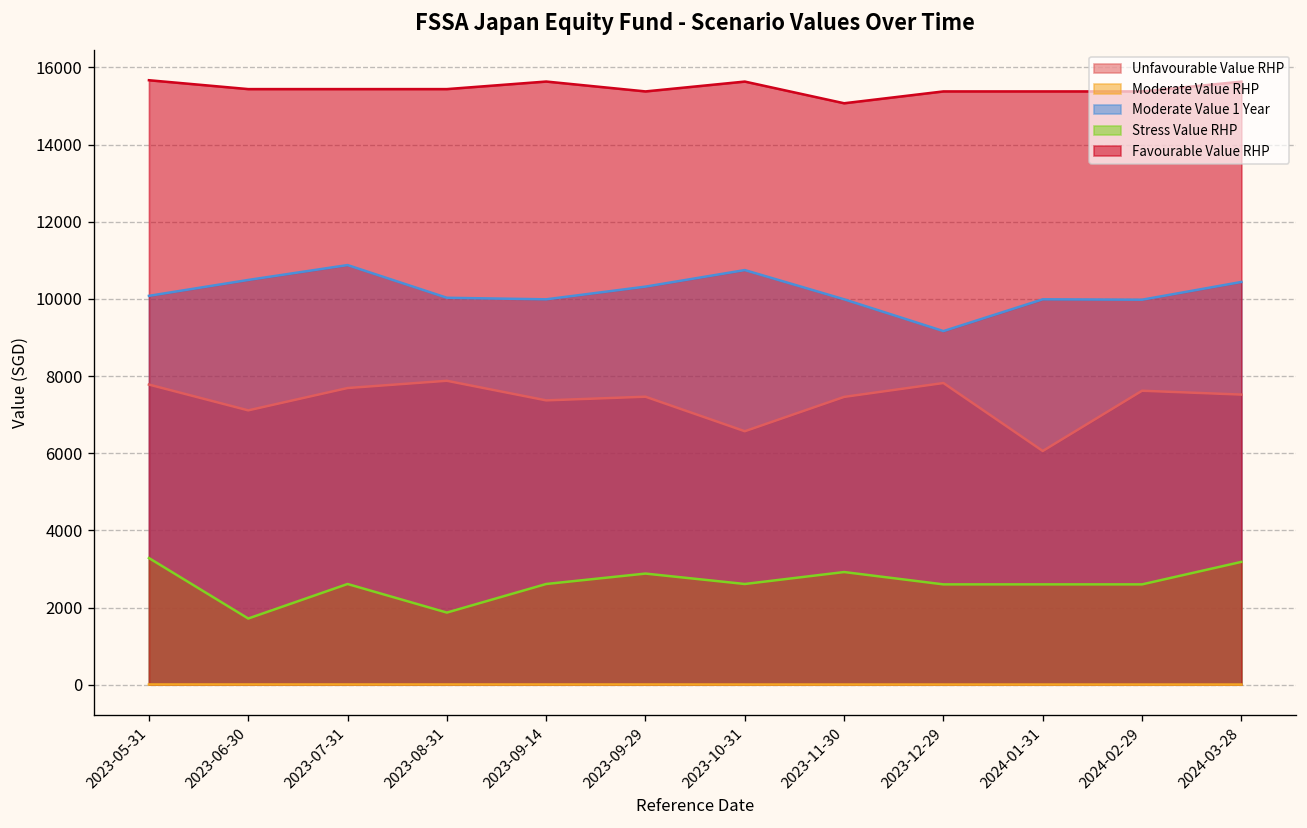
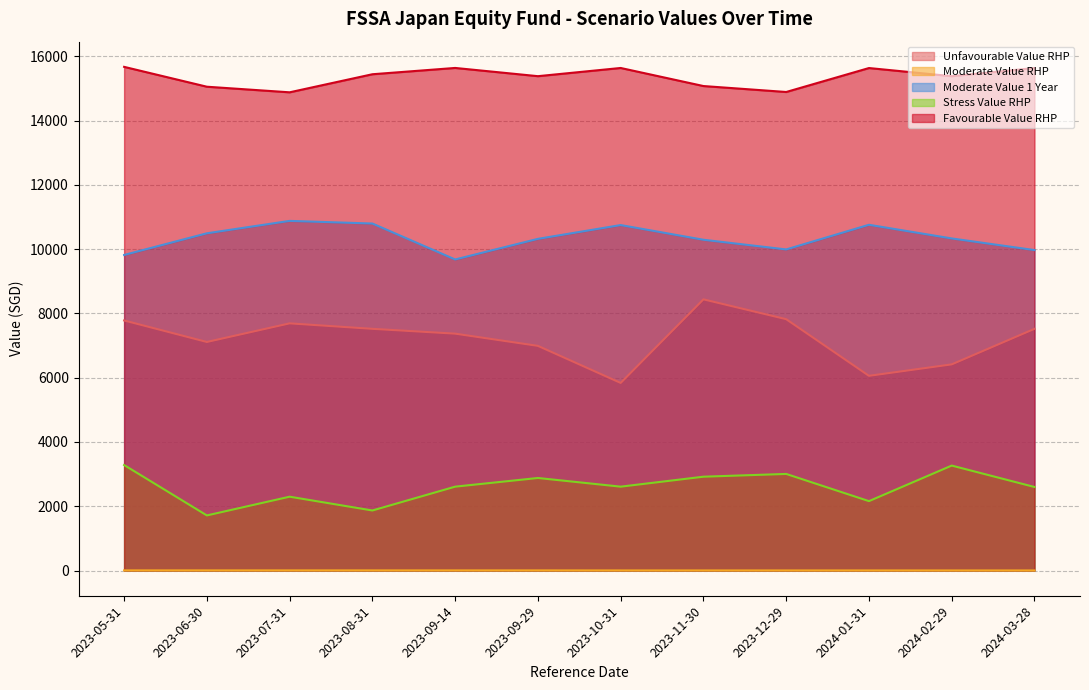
  {
    "Unfavourable Value RHP": {
      "2023-05-31": 7800,
      "2023-06-30": 7100,
      "2023-07-31": 7700,
-     "2023-08-31": 7900,
+     "2023-08-31": 7500,
      "2023-09-14": 7400,
-     "2023-09-29": 7500,
-     "2023-10-31": 6600,
-     "2023-11-30": 7500,
+     "2023-09-29": 7000,
+     "2023-10-31": 5800,
+     "2023-11-30": 8400,
      "2023-12-29": 7800,
      "2024-01-31": 6100,
-     "2024-02-29": 7600,
+     "2024-02-29": 6400,
      "2024-03-28": 7500
    },
    "Moderate Value RHP": {
      "2023-05-31": 0,
      "2023-06-30": 0,
      "2023-07-31": 0,
      "2023-08-31": 0,
      "2023-09-14": 0,
      "2023-09-29": 0,
      "2023-10-31": 0,
      "2023-11-30": 0,
      "2023-12-29": 0,
      "2024-01-31": 0,
      "2024-02-29": 0,
      "2024-03-28": 0
    },
    "Moderate Value 1 Year": {
-     "2023-05-31": 10100,
+     "2023-05-31": 9800,
      "2023-06-30": 10500,
      "2023-07-31": 10900,
-     "2023-08-31": 10000,
-     "2023-09-14": 10000,
+     "2023-08-31": 10800,
+     "2023-09-14": 9700,
      "2023-09-29": 10300,
      "2023-10-31": 10700,
-     "2023-11-30": 10000,
-     "2023-12-29": 9200,
-     "2024-01-31": 10000,
-     "2024-02-29": 10000,
-     "2024-03-28": 10400
+     "2023-11-30": 10300,
+     "2023-12-29": 10000,
+     "2024-01-31": 10800,
+     "2024-02-29": 10300,
+     "2024-03-28": 10000
    },
    "Stress Value RHP": {
      "2023-05-31": 3300,
      "2023-06-30": 1700,
-     "2023-07-31": 2600,
+     "2023-07-31": 2300,
      "2023-08-31": 1900,
      "2023-09-14": 2600,
      "2023-09-29": 2900,
      "2023-10-31": 2600,
      "2023-11-30": 2900,
-     "2023-12-29": 2600,
-     "2024-01-31": 2600,
-     "2024-02-29": 2600,
-     "2024-03-28": 3200
+     "2023-12-29": 3000,
+     "2024-01-31": 2200,
+     "2024-02-29": 3300,
+     "2024-03-28": 2600
    },
    "Favourable Value RHP": {
      "2023-05-31": 15700,
-     "2023-06-30": 15400,
-     "2023-07-31": 15400,
+     "2023-06-30": 15100,
+     "2023-07-31": 14900,
      "2023-08-31": 15400,
      "2023-09-14": 15600,
      "2023-09-29": 15400,
      "2023-10-31": 15600,
      "2023-11-30": 15100,
-     "2023-12-29": 15400,
-     "2024-01-31": 15400
+     "2023-12-29": 14900,
+     "2024-01-31": 15600
    }
  }
